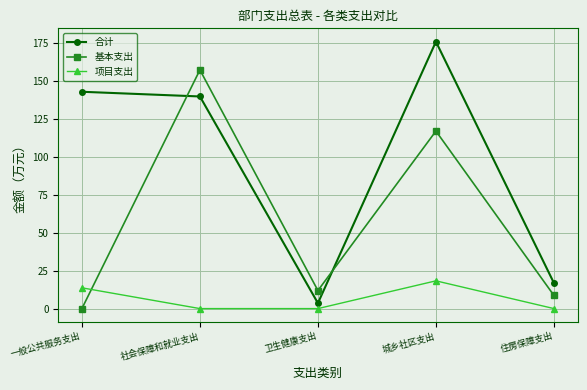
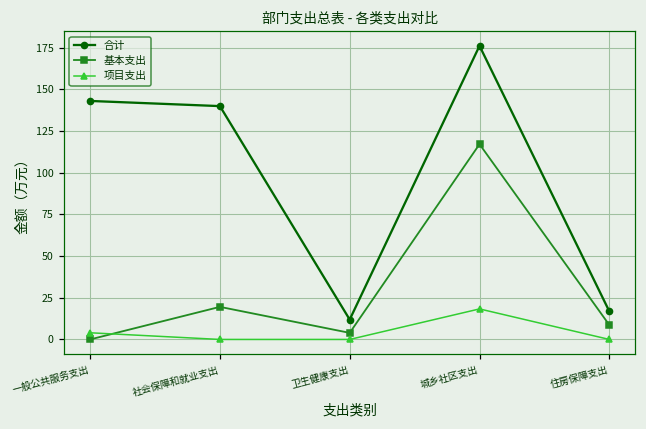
  {
    "合计": {
      "一般公共服务支出": 143,
      "社会保障和就业支出": 140,
-     "卫生健康支出": 4,
+     "卫生健康支出": 12,
      "城乡社区支出": 176,
      "住房保障支出": 17
    },
    "基本支出": {
      "一般公共服务支出": 0,
-     "社会保障和就业支出": 157,
-     "卫生健康支出": 12,
+     "社会保障和就业支出": 20,
+     "卫生健康支出": 4,
      "城乡社区支出": 117,
      "住房保障支出": 9
    },
    "项目支出": {
-     "一般公共服务支出": 14,
+     "一般公共服务支出": 4,
      "社会保障和就业支出": 0,
      "卫生健康支出": 0,
      "城乡社区支出": 18,
      "住房保障支出": 0
    }
  }
